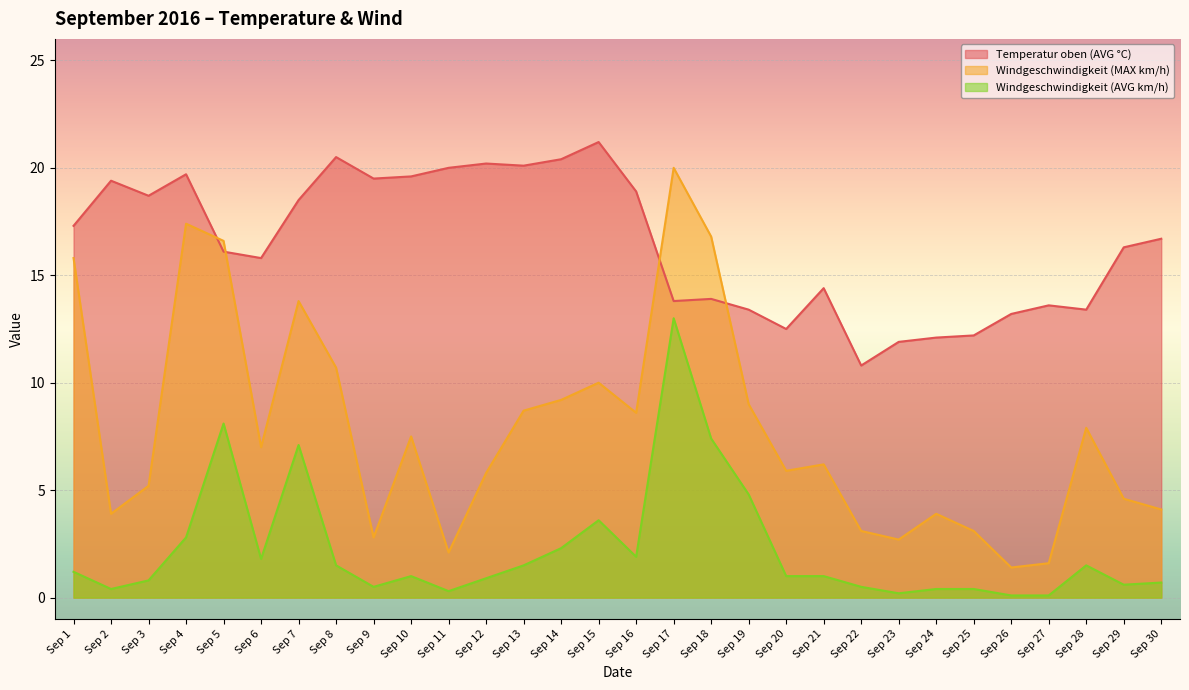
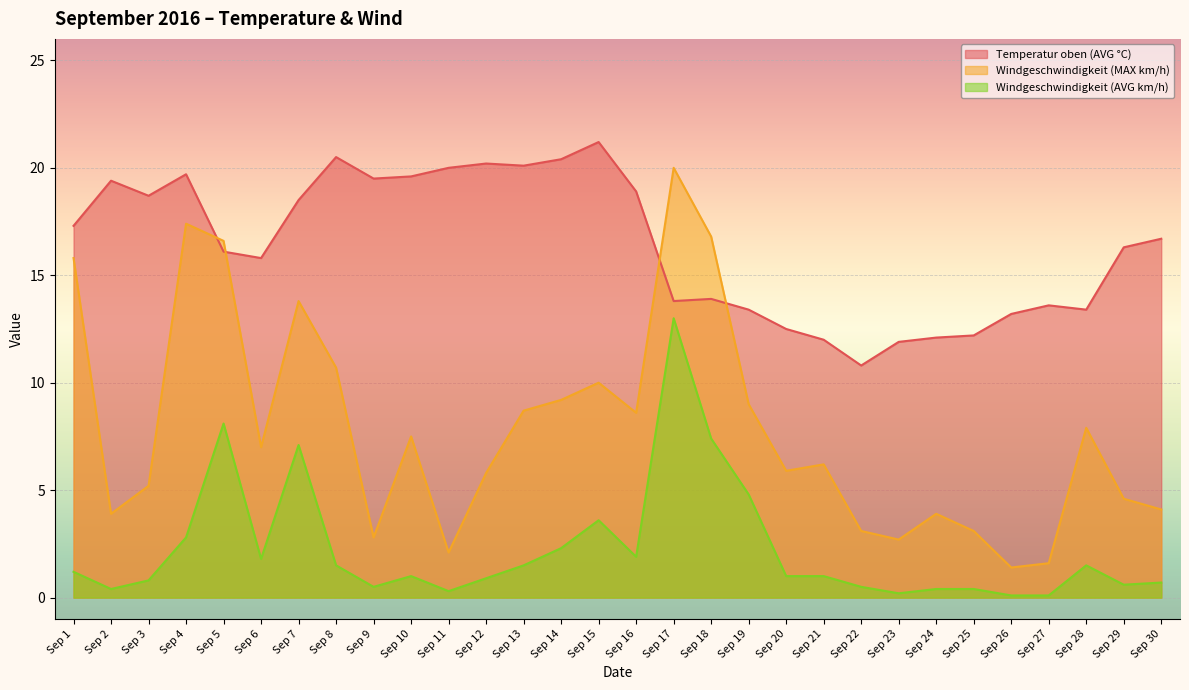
  {
    "Temperatur oben (AVG °C)": {
      "Sep 1": 17.3,
      "Sep 2": 19.4,
      "Sep 3": 18.7,
      "Sep 4": 19.7,
      "Sep 5": 16.1,
      "Sep 6": 15.8,
      "Sep 7": 18.5,
      "Sep 8": 20.5,
      "Sep 9": 19.5,
      "Sep 10": 19.6,
      "Sep 11": 20.0,
      "Sep 12": 20.2,
      "Sep 13": 20.1,
      "Sep 14": 20.4,
      "Sep 15": 21.2,
      "Sep 16": 18.9,
      "Sep 17": 13.8,
      "Sep 18": 13.9,
      "Sep 19": 13.4,
      "Sep 20": 12.5,
-     "Sep 21": 14.4,
+     "Sep 21": 12.0,
      "Sep 22": 10.8,
      "Sep 23": 11.9,
      "Sep 24": 12.1,
      "Sep 25": 12.2,
      "Sep 26": 13.2,
      "Sep 27": 13.6,
      "Sep 28": 13.4,
      "Sep 29": 16.3,
      "Sep 30": 16.7
    },
    "Windgeschwindigkeit (MAX km/h)": {
      "Sep 1": 15.8,
      "Sep 2": 3.9,
      "Sep 3": 5.2,
      "Sep 4": 17.4,
      "Sep 5": 16.6,
      "Sep 6": 7.0,
      "Sep 7": 13.8,
      "Sep 8": 10.7,
      "Sep 9": 2.8,
      "Sep 10": 7.5,
      "Sep 11": 2.1,
      "Sep 12": 5.8,
      "Sep 13": 8.7,
      "Sep 14": 9.2,
      "Sep 15": 10.0,
      "Sep 16": 8.6,
      "Sep 17": 20.0,
      "Sep 18": 16.8,
      "Sep 19": 9.0,
      "Sep 20": 5.9,
      "Sep 21": 6.2,
      "Sep 22": 3.1,
      "Sep 23": 2.7,
      "Sep 24": 3.9,
      "Sep 25": 3.1,
      "Sep 26": 1.4,
      "Sep 27": 1.6,
      "Sep 28": 7.9,
      "Sep 29": 4.6,
      "Sep 30": 4.1
    },
    "Windgeschwindigkeit (AVG km/h)": {
      "Sep 1": 1.2,
      "Sep 2": 0.4,
      "Sep 3": 0.8,
      "Sep 4": 2.8,
      "Sep 5": 8.1,
      "Sep 6": 1.8,
      "Sep 7": 7.1,
      "Sep 8": 1.5,
      "Sep 9": 0.5,
      "Sep 10": 1.0,
      "Sep 11": 0.3,
      "Sep 12": 0.9,
      "Sep 13": 1.5,
      "Sep 14": 2.3,
      "Sep 15": 3.6,
      "Sep 16": 1.9,
      "Sep 17": 13.0,
      "Sep 18": 7.4,
      "Sep 19": 4.8,
      "Sep 20": 1.0,
      "Sep 21": 1.0,
      "Sep 22": 0.5,
      "Sep 23": 0.2,
      "Sep 24": 0.4,
      "Sep 25": 0.4,
      "Sep 26": 0.1,
      "Sep 27": 0.1,
      "Sep 28": 1.5,
      "Sep 29": 0.6,
      "Sep 30": 0.7
    }
  }
